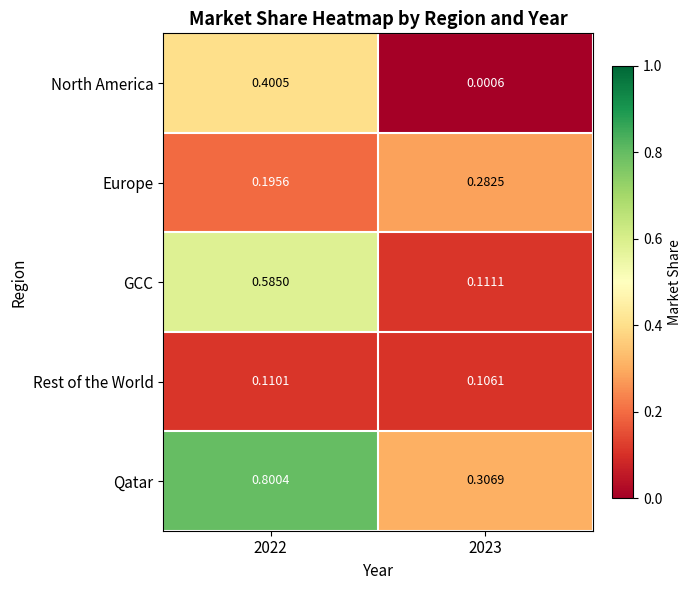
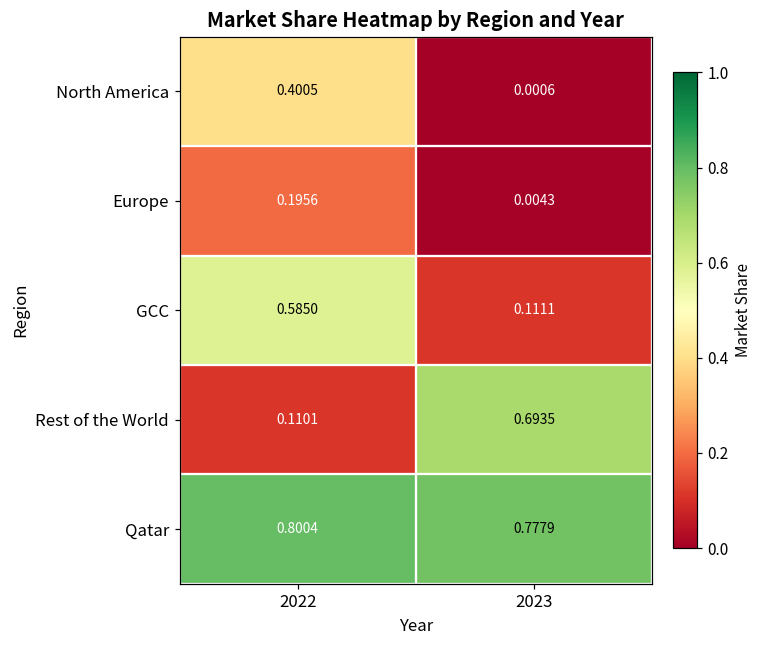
  {
    "North America": {
      "2022": 0.4005,
      "2023": 0.0006
    },
    "Europe": {
      "2022": 0.1956,
-     "2023": 0.2825
+     "2023": 0.0043
    },
    "GCC": {
      "2022": 0.5850,
      "2023": 0.1111
    },
    "Rest of the World": {
      "2022": 0.1101,
-     "2023": 0.1061
+     "2023": 0.6935
    },
    "Qatar": {
      "2022": 0.8004,
-     "2023": 0.3069
+     "2023": 0.7779
    }
  }
